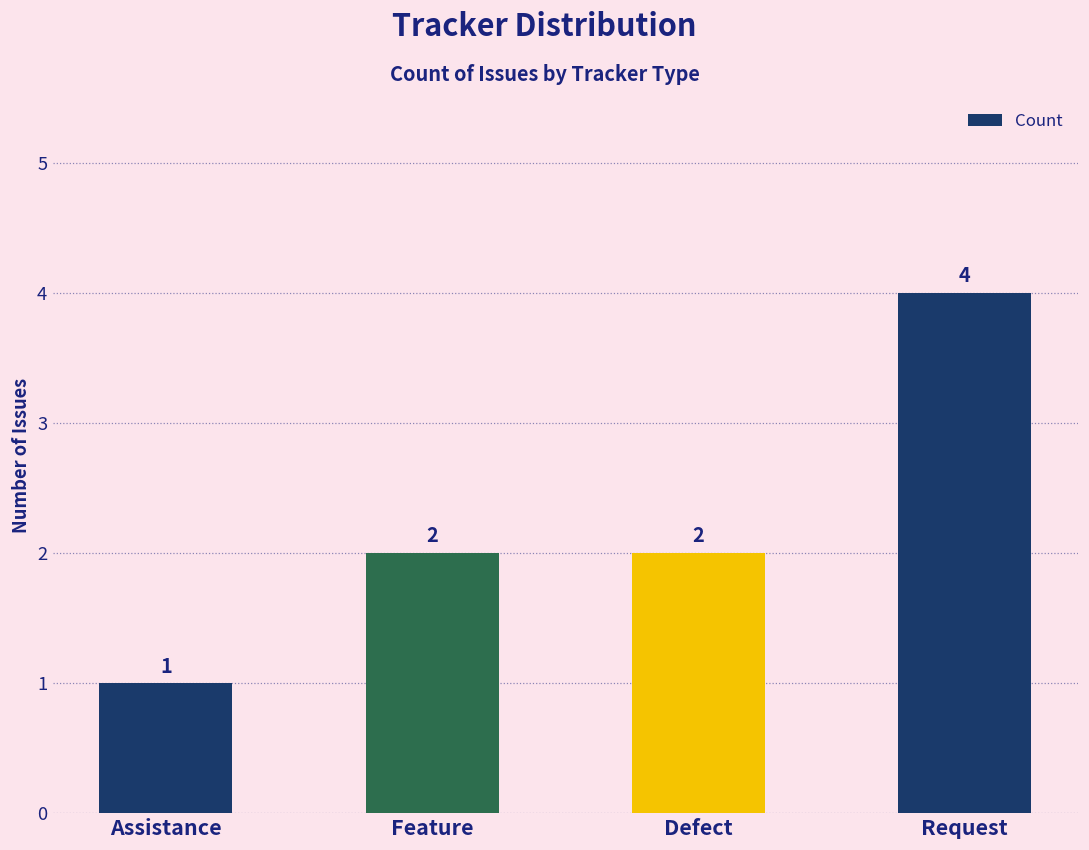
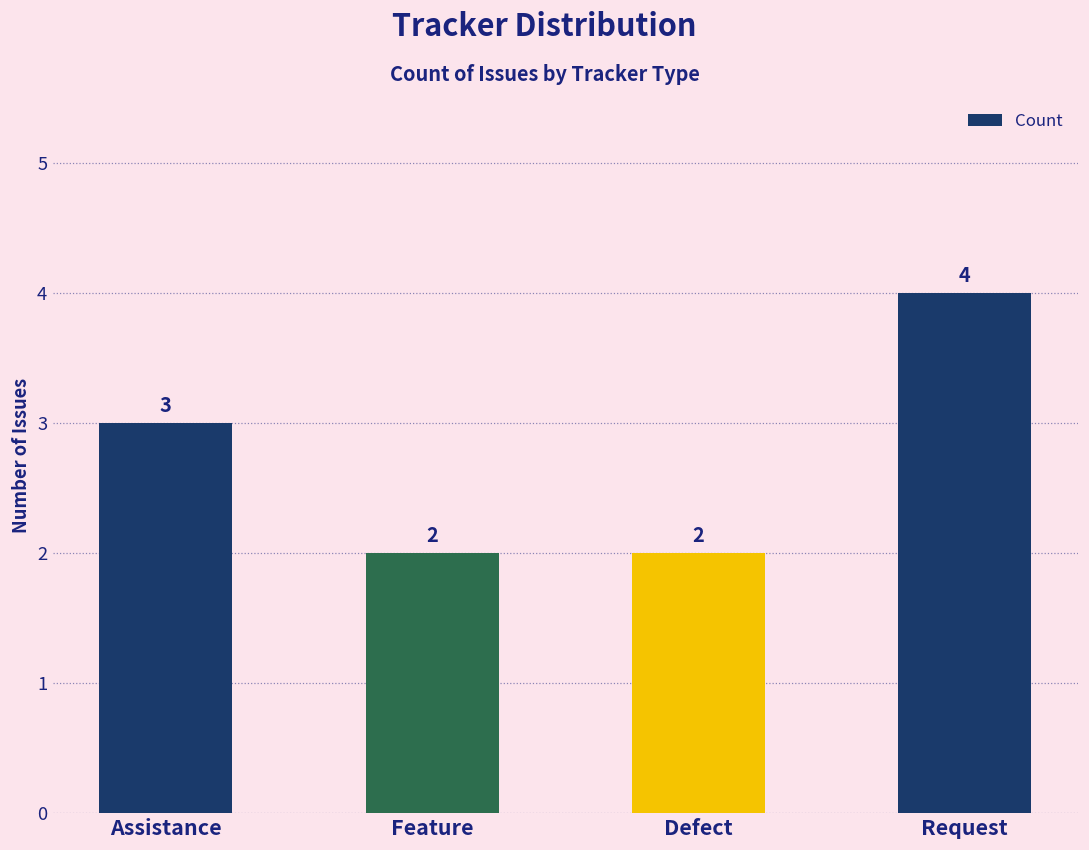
  {
-   "Assistance": 1,
+   "Assistance": 3,
    "Feature": 2,
    "Defect": 2,
    "Request": 4
  }
